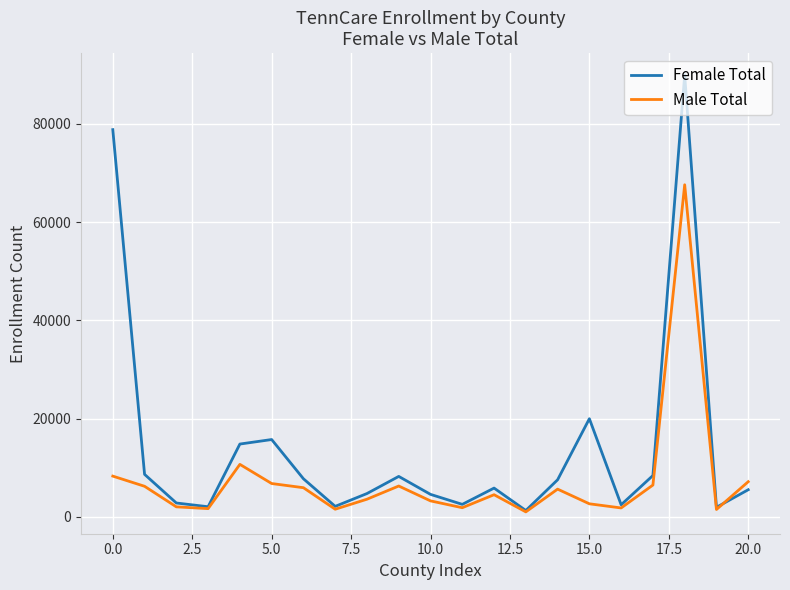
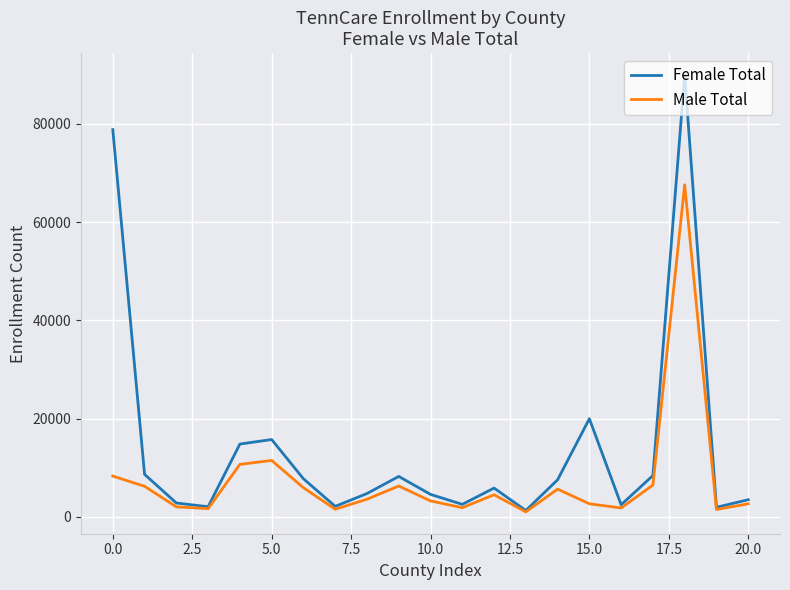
  {
    "Female Total": {
      "0.0": 79000,
      "5.0": 16000,
      "10.0": 5000,
      "15.0": 20000,
-     "20.0": 6000
+     "20.0": 3000
    },
    "Male Total": {
      "0.0": 8000,
-     "5.0": 7000,
+     "5.0": 11000,
      "10.0": 3000,
      "15.0": 3000,
-     "20.0": 7000
+     "20.0": 3000
    }
  }
